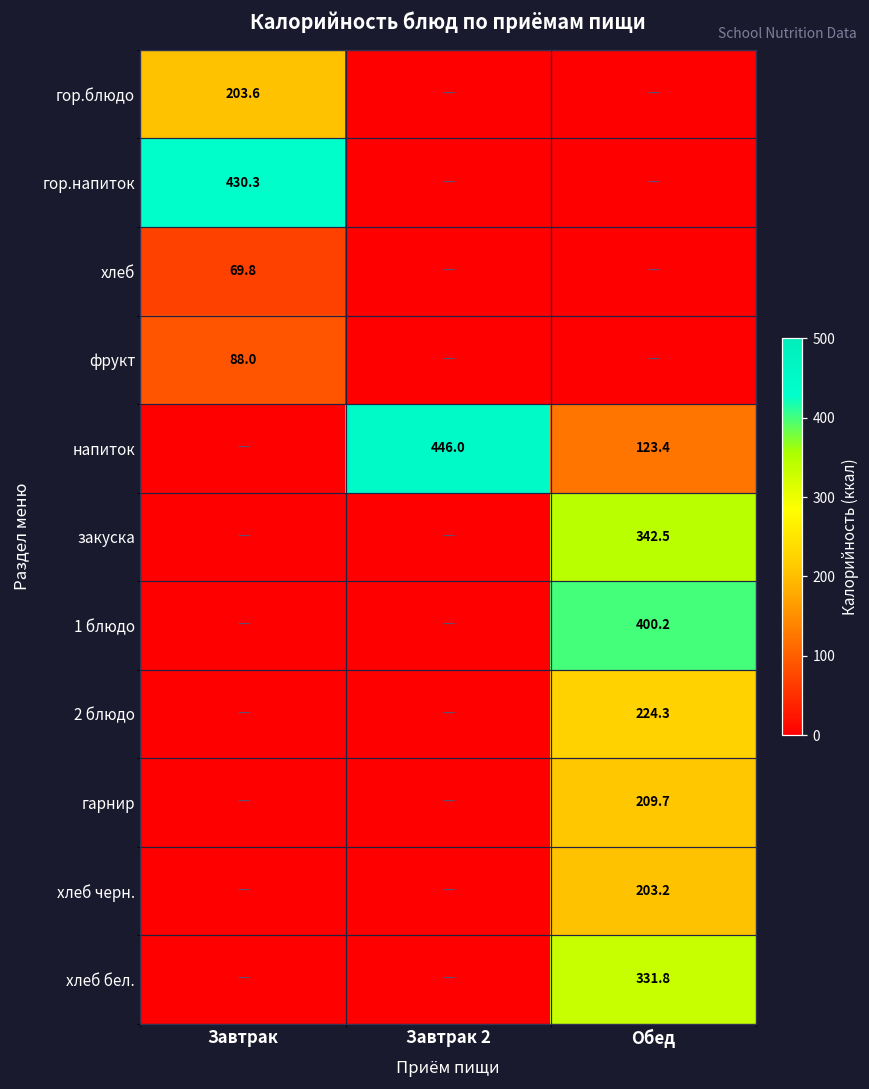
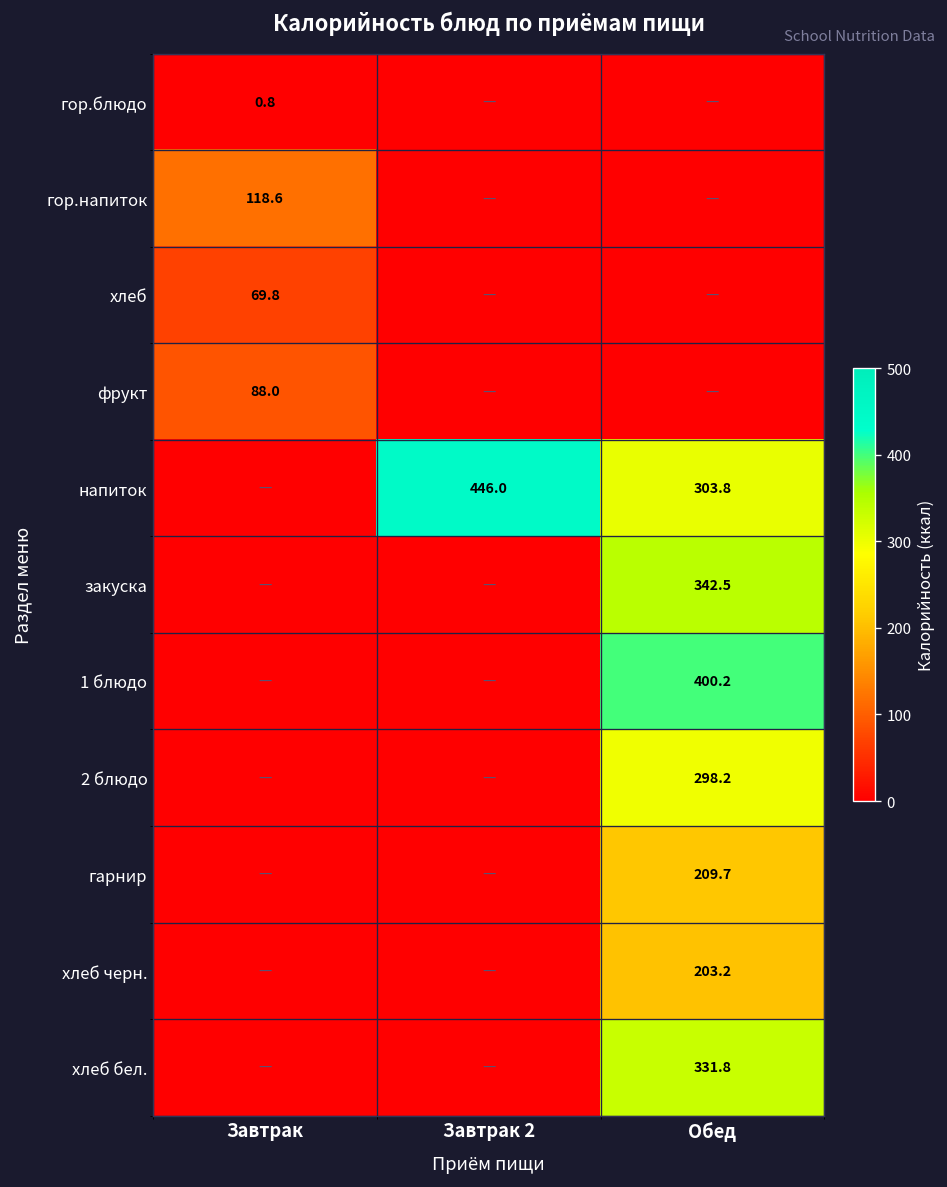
  {
    "гор.блюдо": {
-     "Завтрак": 203.6
+     "Завтрак": 0.8
    },
    "гор.напиток": {
-     "Завтрак": 430.3
+     "Завтрак": 118.6
    },
    "хлеб": {
      "Завтрак": 69.8
    },
    "фрукт": {
      "Завтрак": 88.0
    },
    "напиток": {
      "Завтрак 2": 446.0,
-     "Обед": 123.4
+     "Обед": 303.8
    },
    "закуска": {
      "Обед": 342.5
    },
    "1 блюдо": {
      "Обед": 400.2
    },
    "2 блюдо": {
-     "Обед": 224.3
+     "Обед": 298.2
    },
    "гарнир": {
      "Обед": 209.7
    },
    "хлеб черн.": {
      "Обед": 203.2
    },
    "хлеб бел.": {
      "Обед": 331.8
    }
  }
